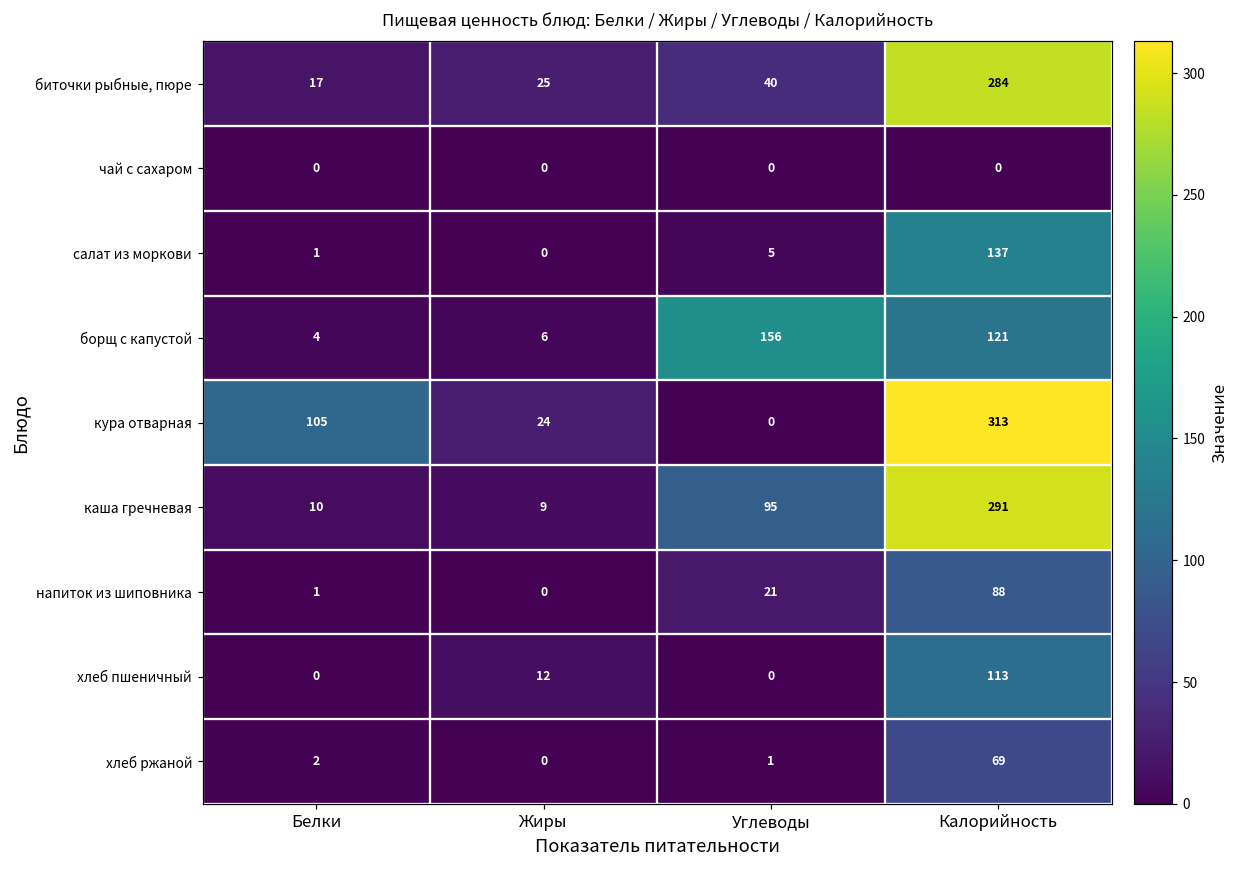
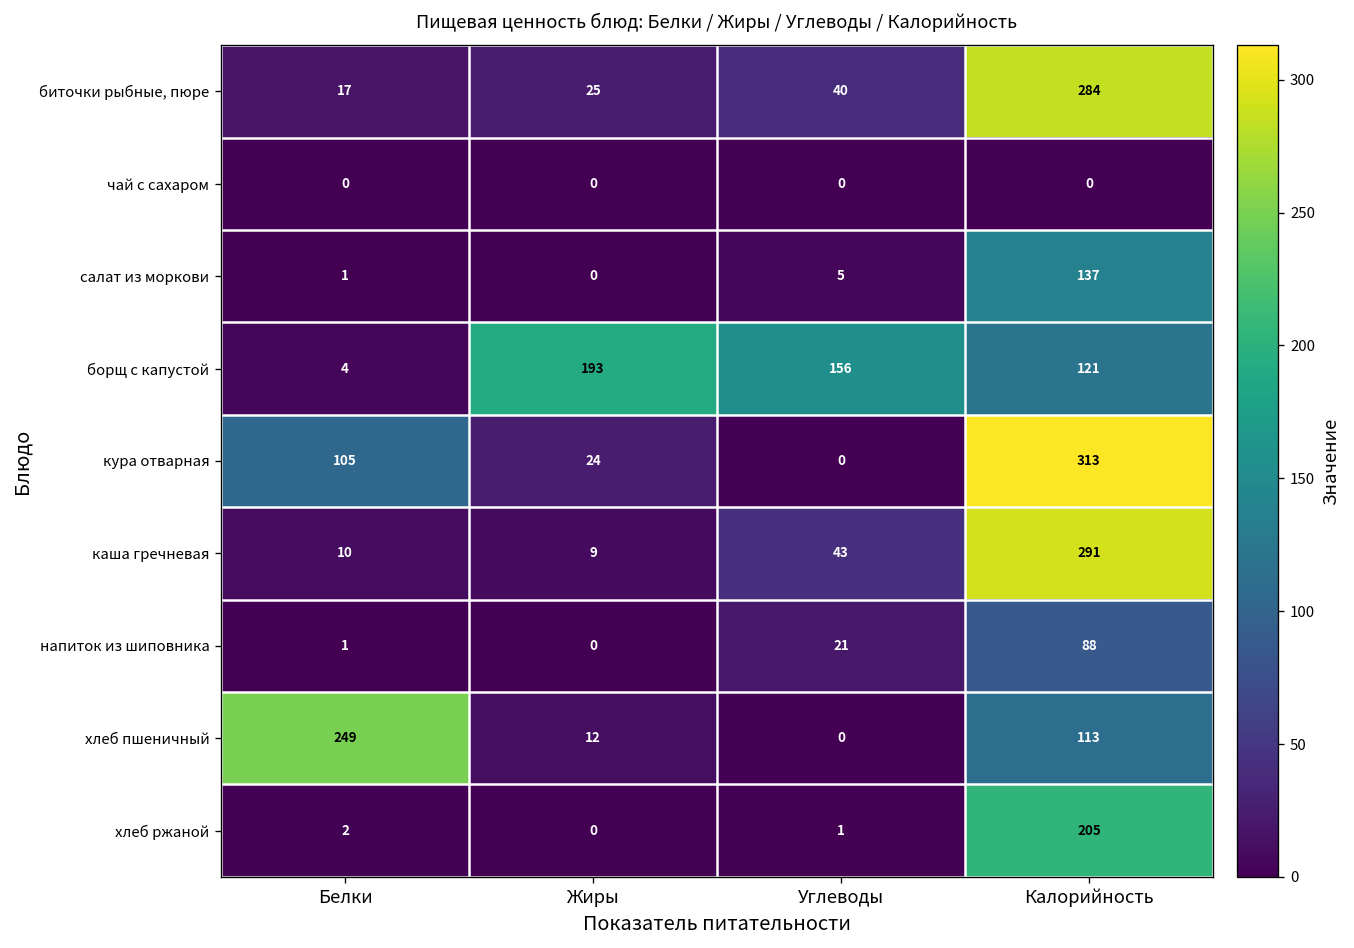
  {
    "биточки рыбные, пюре": {
      "Белки": 17,
      "Жиры": 25,
      "Углеводы": 40,
      "Калорийность": 284
    },
    "чай с сахаром": {
      "Белки": 0,
      "Жиры": 0,
      "Углеводы": 0,
      "Калорийность": 0
    },
    "салат из моркови": {
      "Белки": 1,
      "Жиры": 0,
      "Углеводы": 5,
      "Калорийность": 137
    },
    "борщ с капустой": {
      "Белки": 4,
-     "Жиры": 6,
+     "Жиры": 193,
      "Углеводы": 156,
      "Калорийность": 121
    },
    "кура отварная": {
      "Белки": 105,
      "Жиры": 24,
      "Углеводы": 0,
      "Калорийность": 313
    },
    "каша гречневая": {
      "Белки": 10,
      "Жиры": 9,
-     "Углеводы": 95,
+     "Углеводы": 43,
      "Калорийность": 291
    },
    "напиток из шиповника": {
      "Белки": 1,
      "Жиры": 0,
      "Углеводы": 21,
      "Калорийность": 88
    },
    "хлеб пшеничный": {
-     "Белки": 0,
+     "Белки": 249,
      "Жиры": 12,
      "Углеводы": 0,
      "Калорийность": 113
    },
    "хлеб ржаной": {
      "Белки": 2,
      "Жиры": 0,
      "Углеводы": 1,
-     "Калорийность": 69
+     "Калорийность": 205
    }
  }
